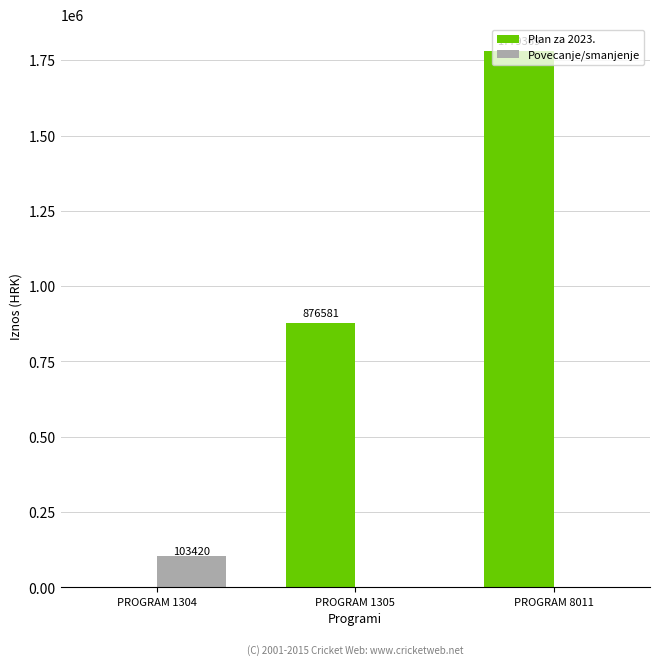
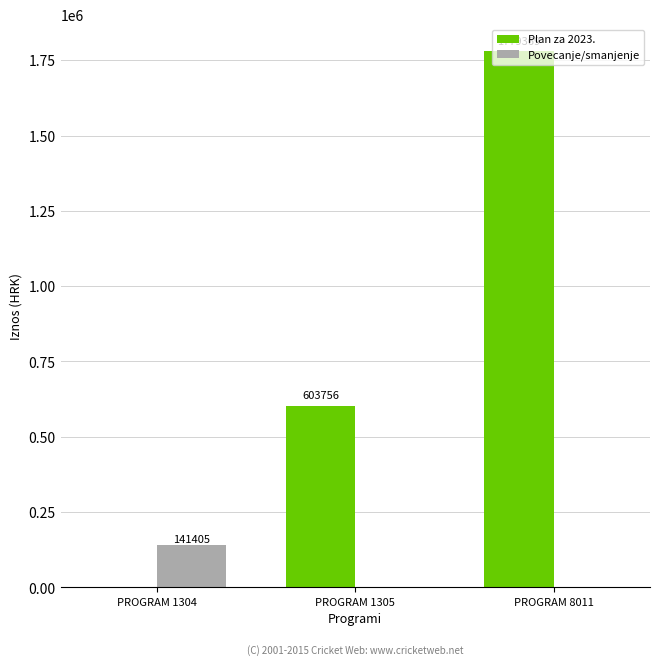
  {
    "Plan za 2023.": {
-     "PROGRAM 1305": 876581
+     "PROGRAM 1305": 603756
    },
    "Povecanje/smanjenje": {
-     "PROGRAM 1304": 103420
+     "PROGRAM 1304": 141405
    }
  }
